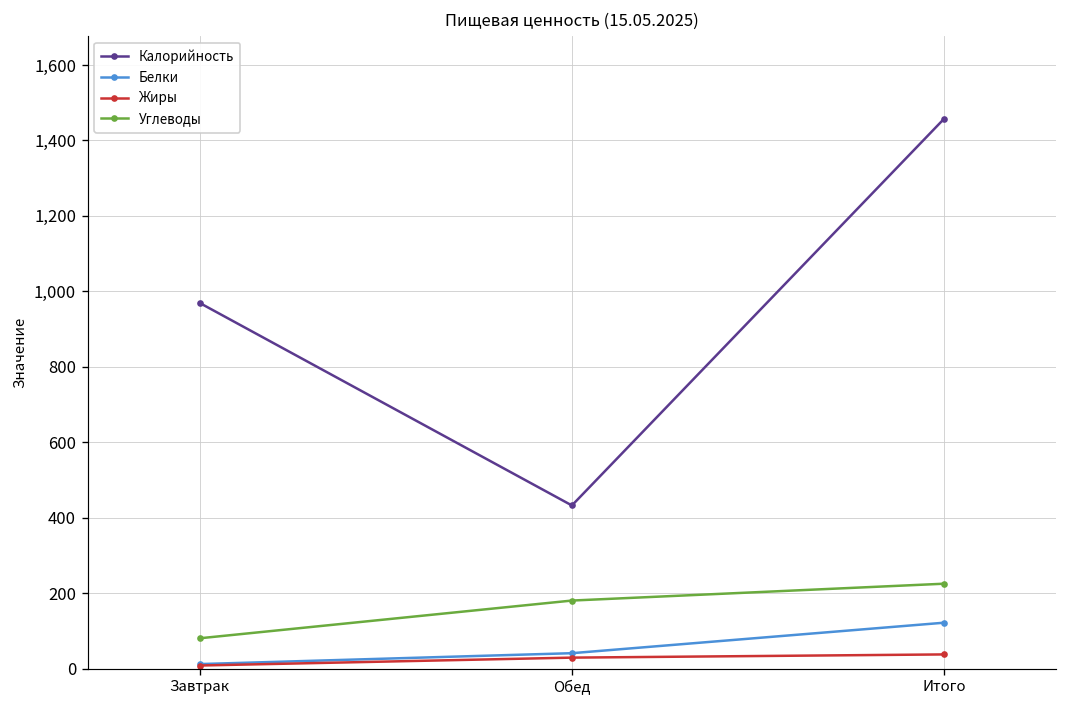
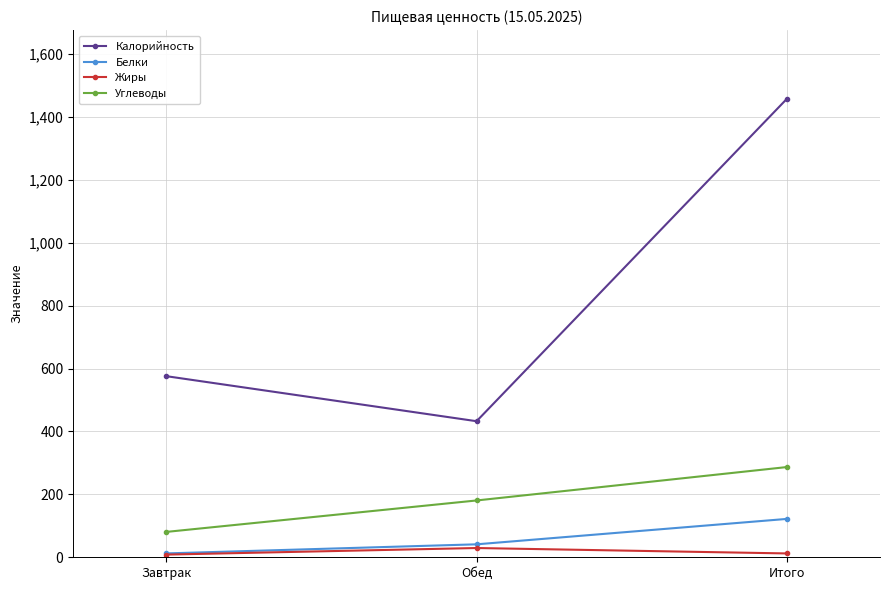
  {
    "Калорийность": {
-     "Завтрак": "970",
+     "Завтрак": "580",
      "Обед": "430",
      "Итого": "1,460"
    },
    "Белки": {
      "Обед": "40",
      "Итого": "120"
    },
    "Жиры": {
      "Обед": "30",
-     "Итого": "40"
+     "Итого": "10"
    },
    "Углеводы": {
      "Завтрак": "80",
      "Обед": "180",
-     "Итого": "230"
+     "Итого": "290"
    }
  }
